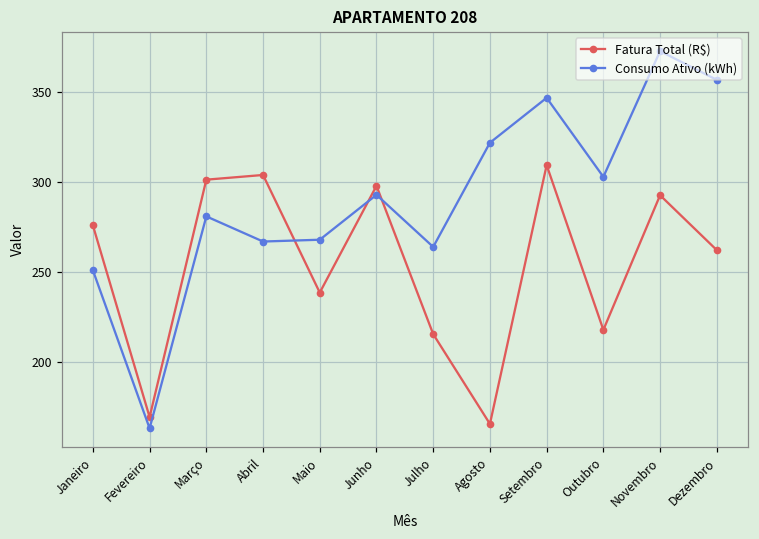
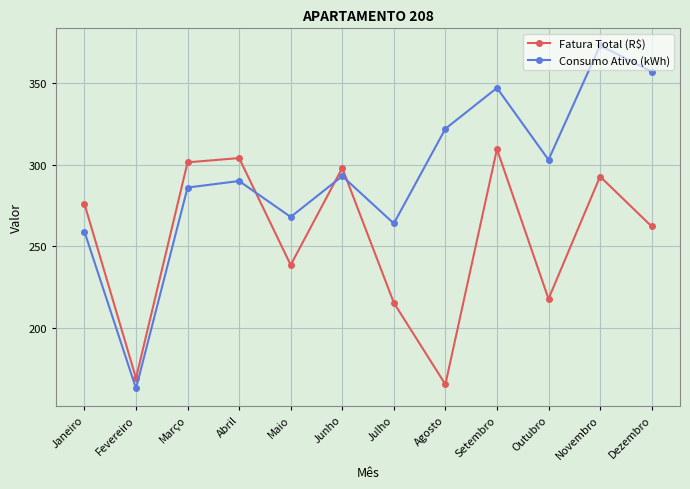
  {
    "Fatura Total (R$)": {
      "Janeiro": 276,
      "Fevereiro": 169,
      "Março": 301,
      "Abril": 304,
      "Maio": 239,
      "Junho": 298,
      "Julho": 215,
      "Agosto": 165,
      "Setembro": 310,
      "Outubro": 218,
      "Novembro": 293,
      "Dezembro": 262
    },
    "Consumo Ativo (kWh)": {
-     "Janeiro": 251,
+     "Janeiro": 259,
      "Fevereiro": 163,
-     "Março": 281,
-     "Abril": 267,
+     "Março": 286,
+     "Abril": 290,
      "Maio": 268,
      "Junho": 293,
      "Julho": 264,
      "Agosto": 322,
      "Setembro": 347,
      "Outubro": 303,
      "Dezembro": 357
    }
  }
